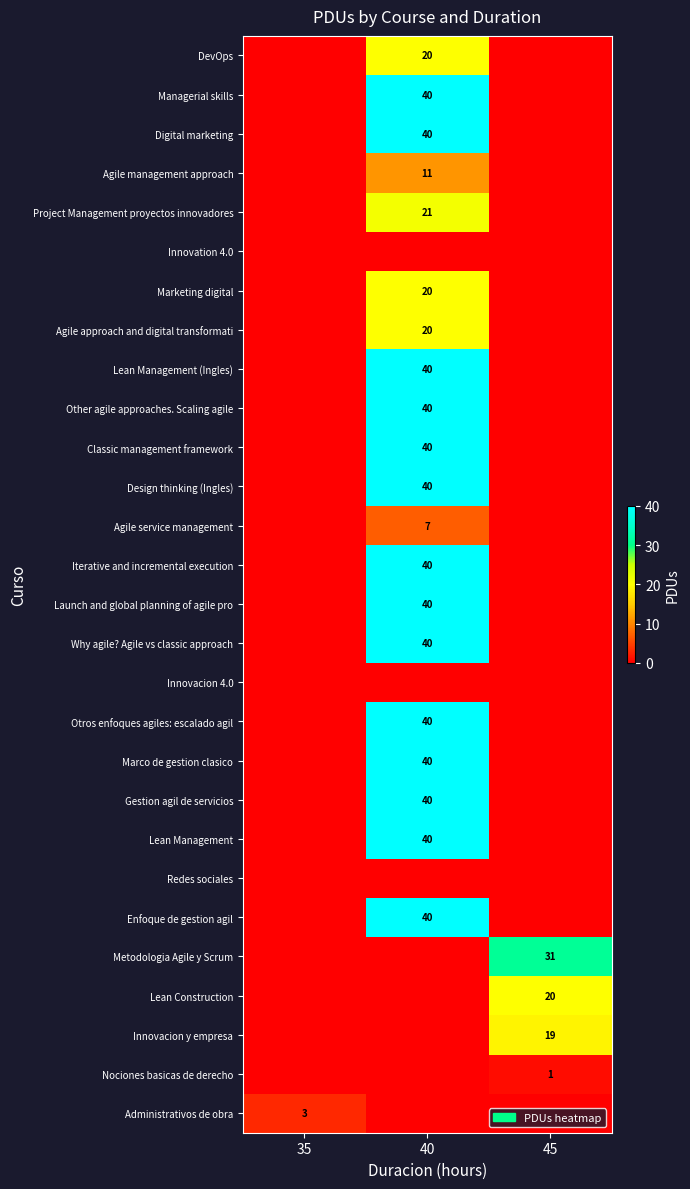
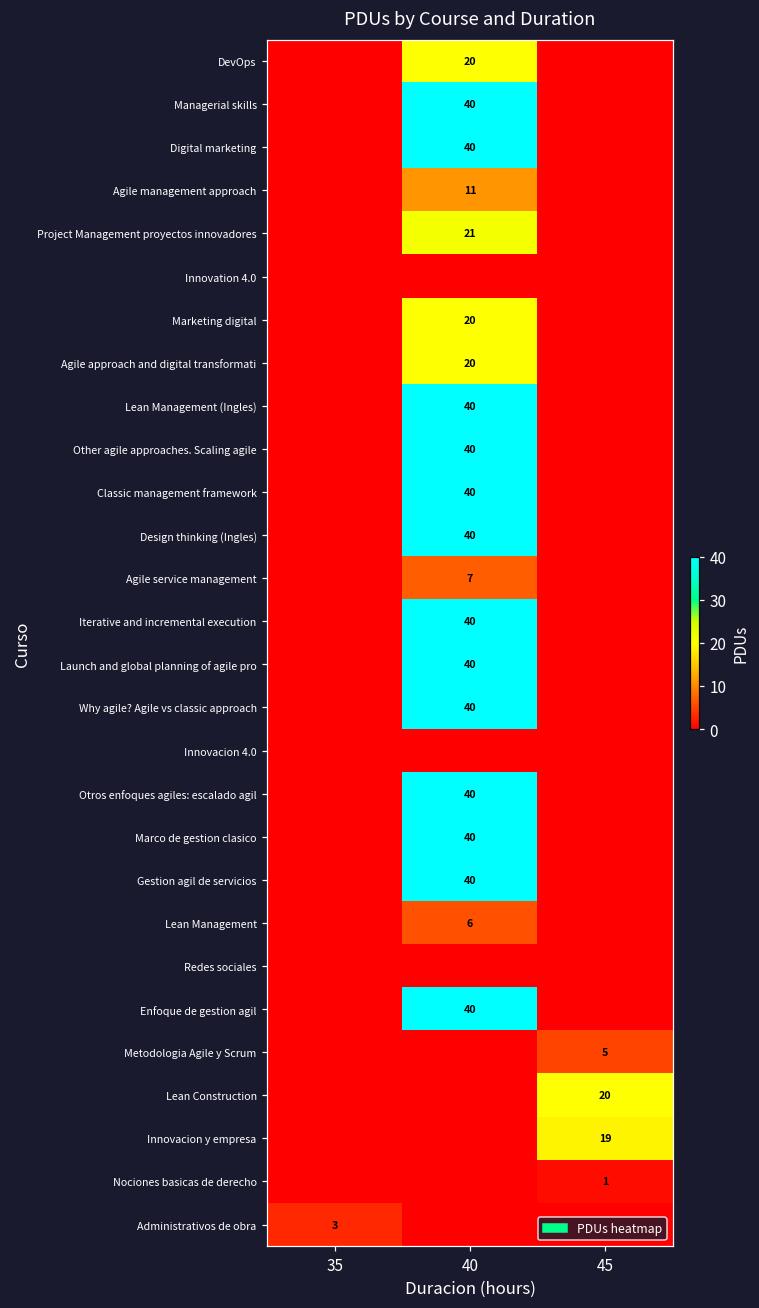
  {
    "DevOps": {
      "40": 20
    },
    "Managerial skills": {
      "40": 40
    },
    "Digital marketing": {
      "40": 40
    },
    "Agile management approach": {
      "40": 11
    },
    "Project Management proyectos innovadores": {
      "40": 21
    },
    "Marketing digital": {
      "40": 20
    },
    "Agile approach and digital transformati": {
      "40": 20
    },
    "Lean Management (Ingles)": {
      "40": 40
    },
    "Other agile approaches. Scaling agile": {
      "40": 40
    },
    "Classic management framework": {
      "40": 40
    },
    "Design thinking (Ingles)": {
      "40": 40
    },
    "Agile service management": {
      "40": 7
    },
    "Iterative and incremental execution": {
      "40": 40
    },
    "Launch and global planning of agile pro": {
      "40": 40
    },
    "Why agile? Agile vs classic approach": {
      "40": 40
    },
    "Otros enfoques agiles: escalado agil": {
      "40": 40
    },
    "Marco de gestion clasico": {
      "40": 40
    },
    "Gestion agil de servicios": {
      "40": 40
    },
    "Lean Management": {
-     "40": 40
+     "40": 6
    },
    "Enfoque de gestion agil": {
      "40": 40
    },
    "Metodologia Agile y Scrum": {
-     "45": 31
+     "45": 5
    },
    "Lean Construction": {
      "45": 20
    },
    "Innovacion y empresa": {
      "45": 19
    },
    "Nociones basicas de derecho": {
      "45": 1
    },
    "Administrativos de obra": {
      "35": 3
    }
  }
